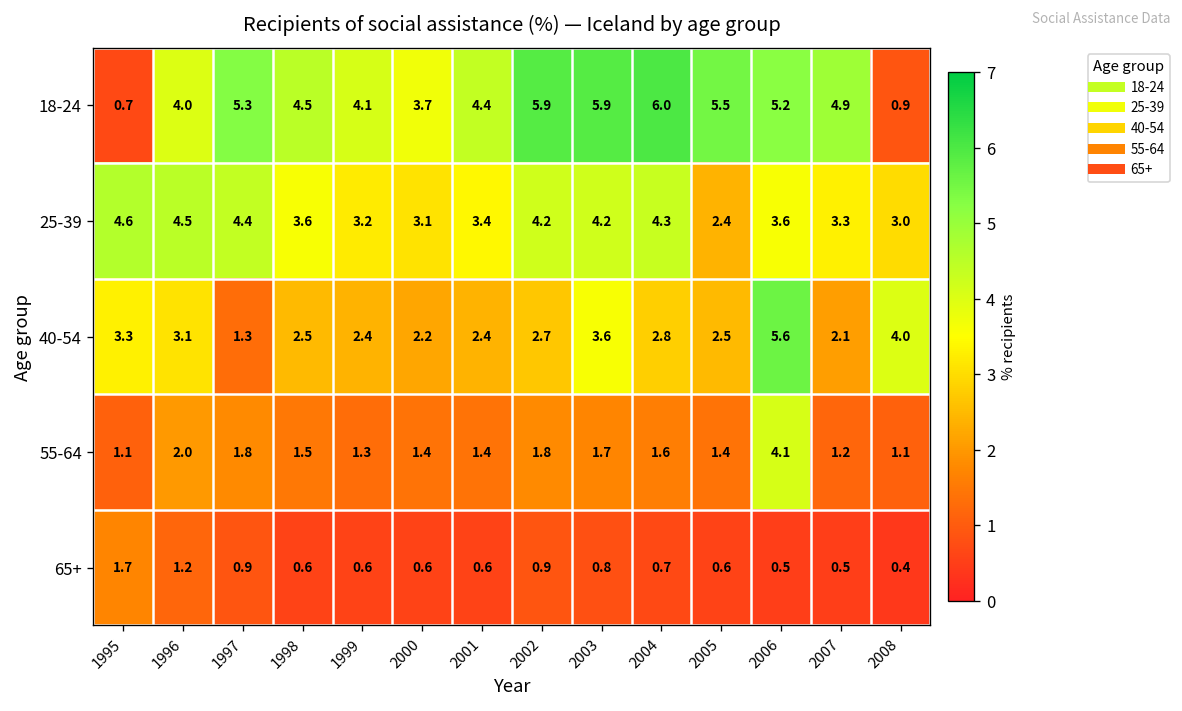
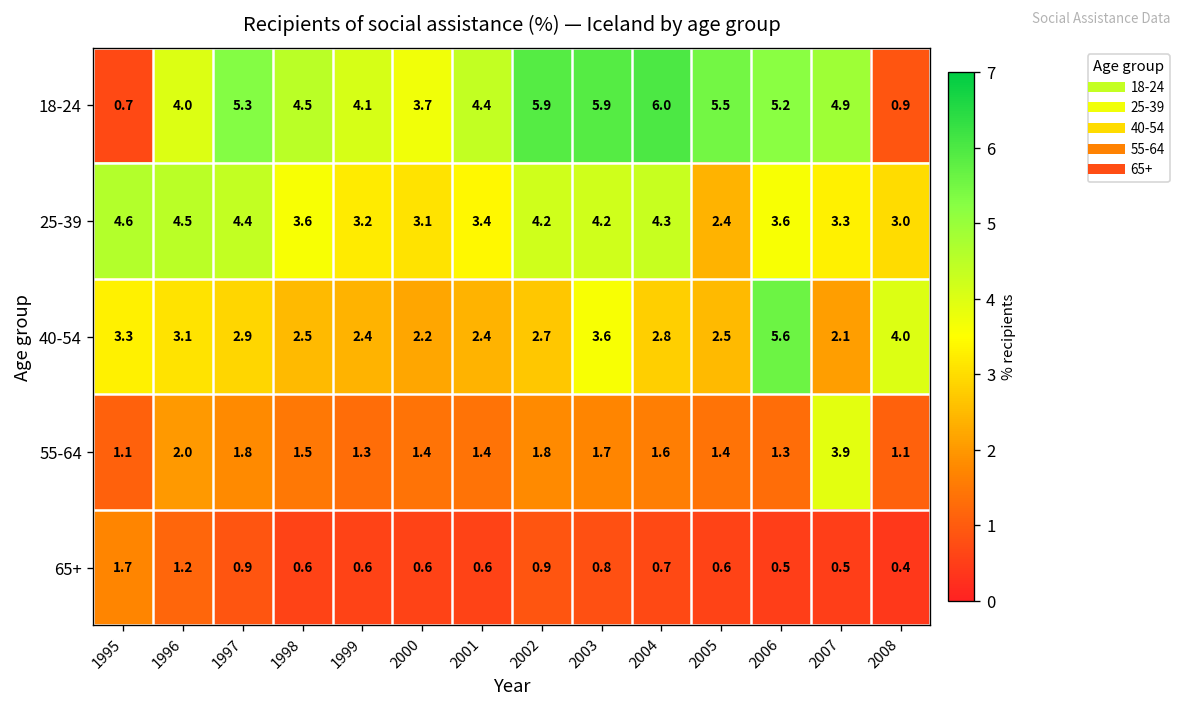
  {
    "18-24": {
      "1995": 0.7,
      "1996": 4.0,
      "1997": 5.3,
      "1998": 4.5,
      "1999": 4.1,
      "2000": 3.7,
      "2001": 4.4,
      "2002": 5.9,
      "2003": 5.9,
      "2004": 6.0,
      "2005": 5.5,
      "2006": 5.2,
      "2007": 4.9,
      "2008": 0.9
    },
    "25-39": {
      "1995": 4.6,
      "1996": 4.5,
      "1997": 4.4,
      "1998": 3.6,
      "1999": 3.2,
      "2000": 3.1,
      "2001": 3.4,
      "2002": 4.2,
      "2003": 4.2,
      "2004": 4.3,
      "2005": 2.4,
      "2006": 3.6,
      "2007": 3.3,
      "2008": 3.0
    },
    "40-54": {
      "1995": 3.3,
      "1996": 3.1,
-     "1997": 1.3,
+     "1997": 2.9,
      "1998": 2.5,
      "1999": 2.4,
      "2000": 2.2,
      "2001": 2.4,
      "2002": 2.7,
      "2003": 3.6,
      "2004": 2.8,
      "2005": 2.5,
      "2006": 5.6,
      "2007": 2.1,
      "2008": 4.0
    },
    "55-64": {
      "1995": 1.1,
      "1996": 2.0,
      "1997": 1.8,
      "1998": 1.5,
      "1999": 1.3,
      "2000": 1.4,
      "2001": 1.4,
      "2002": 1.8,
      "2003": 1.7,
      "2004": 1.6,
      "2005": 1.4,
-     "2006": 4.1,
-     "2007": 1.2,
+     "2006": 1.3,
+     "2007": 3.9,
      "2008": 1.1
    },
    "65+": {
      "1995": 1.7,
      "1996": 1.2,
      "1997": 0.9,
      "1998": 0.6,
      "1999": 0.6,
      "2000": 0.6,
      "2001": 0.6,
      "2002": 0.9,
      "2003": 0.8,
      "2004": 0.7,
      "2005": 0.6,
      "2006": 0.5,
      "2007": 0.5,
      "2008": 0.4
    }
  }
